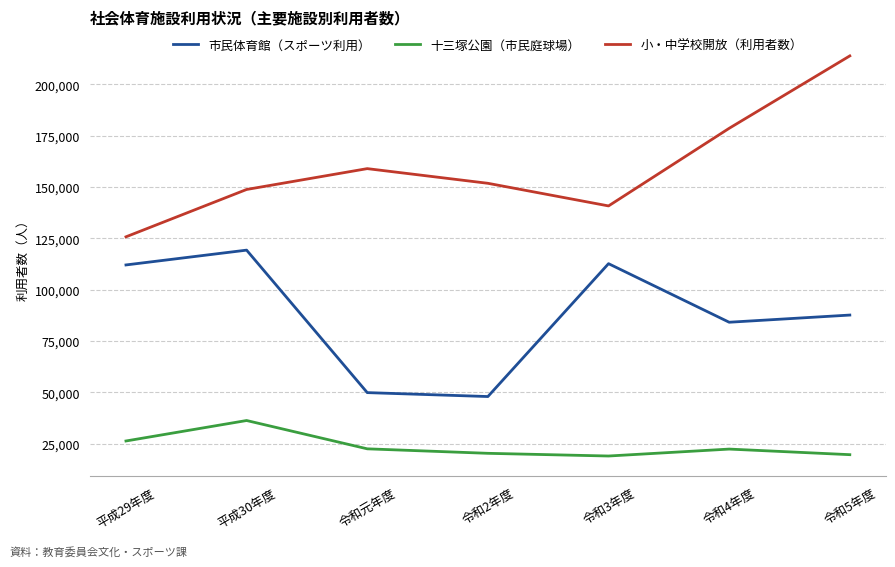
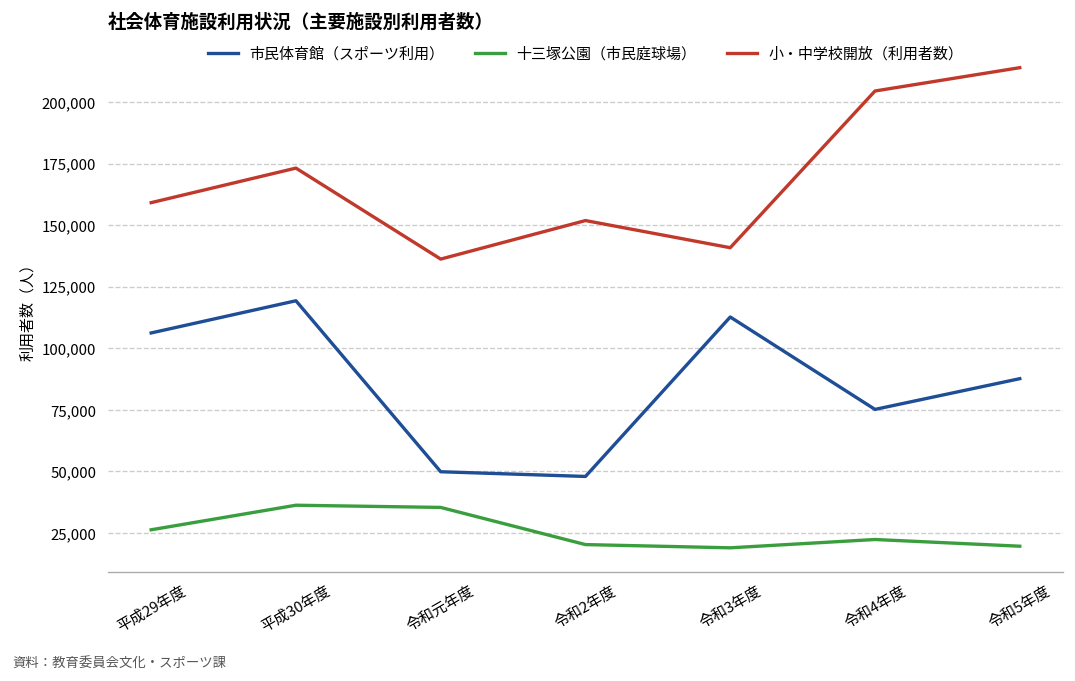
  {
    "市民体育館（スポーツ利用）": {
-     "平成29年度": "112,000",
+     "平成29年度": "106,000",
      "平成30年度": "119,000",
      "令和元年度": "50,000",
      "令和2年度": "48,000",
      "令和3年度": "113,000",
-     "令和4年度": "84,000",
+     "令和4年度": "75,000",
      "令和5年度": "88,000"
    },
    "十三塚公園（市民庭球場）": {
      "平成29年度": "26,000",
      "平成30年度": "36,000",
-     "令和元年度": "22,000",
+     "令和元年度": "35,000",
      "令和2年度": "20,000",
      "令和3年度": "19,000",
      "令和4年度": "22,000",
      "令和5年度": "20,000"
    },
    "小・中学校開放（利用者数）": {
-     "平成29年度": "126,000",
-     "平成30年度": "149,000",
-     "令和元年度": "159,000",
+     "平成29年度": "159,000",
+     "平成30年度": "173,000",
+     "令和元年度": "136,000",
      "令和2年度": "152,000",
      "令和3年度": "141,000",
-     "令和4年度": "179,000",
+     "令和4年度": "204,000",
      "令和5年度": "214,000"
    }
  }
